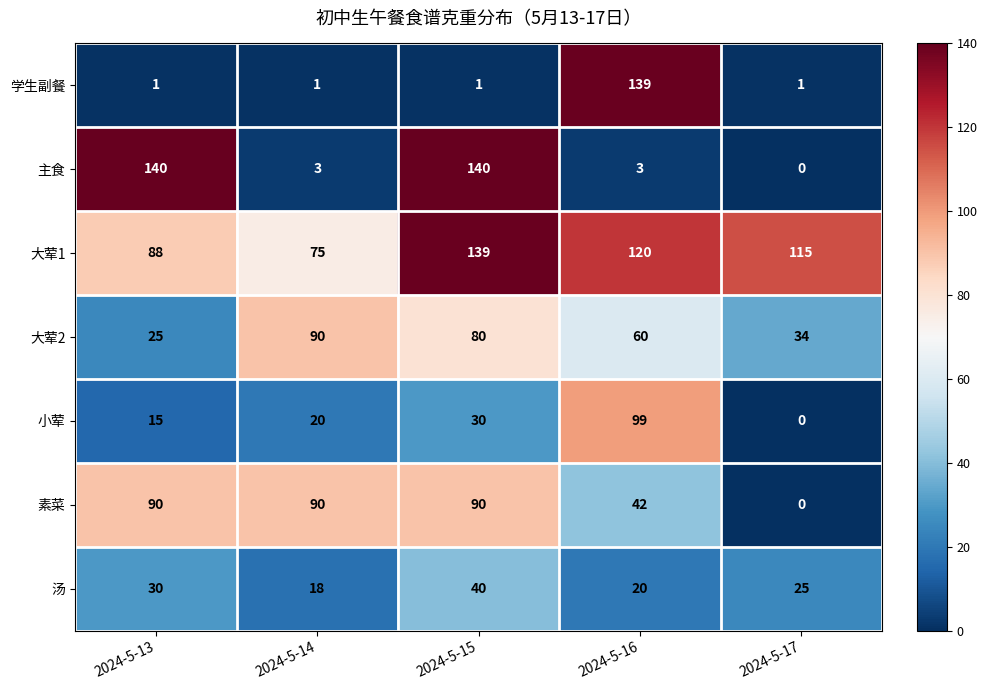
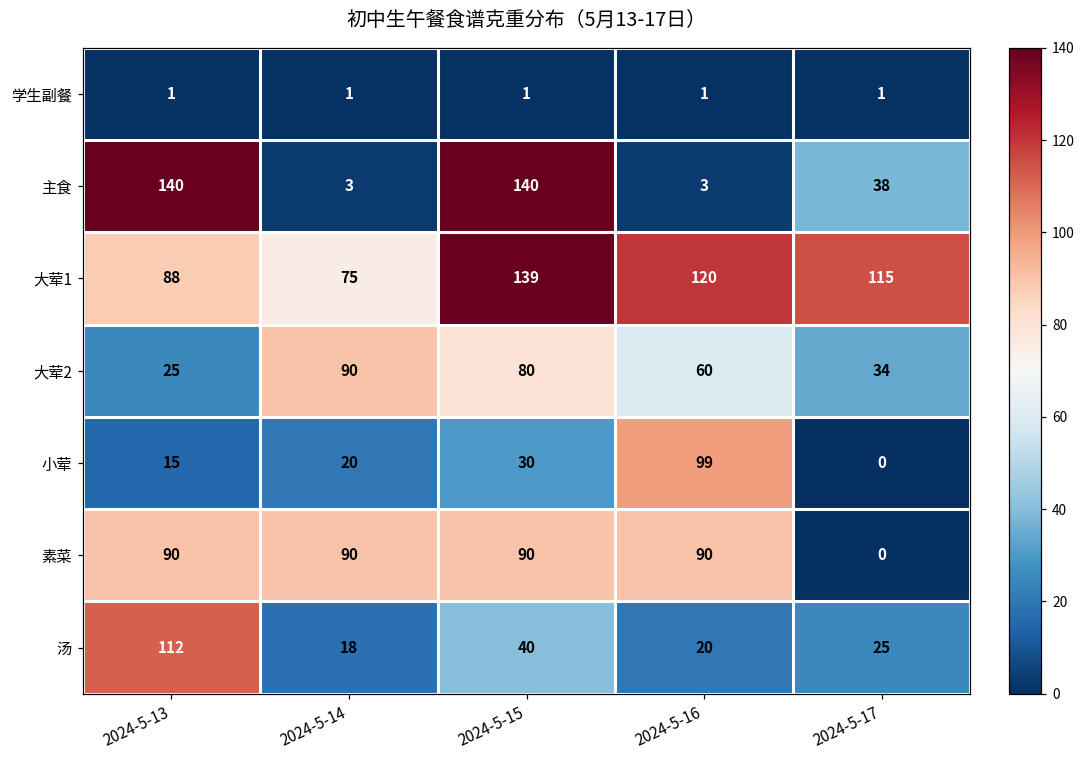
  {
    "学生副餐": {
      "2024-5-13": 1,
      "2024-5-14": 1,
      "2024-5-15": 1,
-     "2024-5-16": 139,
+     "2024-5-16": 1,
      "2024-5-17": 1
    },
    "主食": {
      "2024-5-13": 140,
      "2024-5-14": 3,
      "2024-5-15": 140,
      "2024-5-16": 3,
-     "2024-5-17": 0
+     "2024-5-17": 38
    },
    "大荤1": {
      "2024-5-13": 88,
      "2024-5-14": 75,
      "2024-5-15": 139,
      "2024-5-16": 120,
      "2024-5-17": 115
    },
    "大荤2": {
      "2024-5-13": 25,
      "2024-5-14": 90,
      "2024-5-15": 80,
      "2024-5-16": 60,
      "2024-5-17": 34
    },
    "小荤": {
      "2024-5-13": 15,
      "2024-5-14": 20,
      "2024-5-15": 30,
      "2024-5-16": 99,
      "2024-5-17": 0
    },
    "素菜": {
      "2024-5-13": 90,
      "2024-5-14": 90,
      "2024-5-15": 90,
-     "2024-5-16": 42,
+     "2024-5-16": 90,
      "2024-5-17": 0
    },
    "汤": {
-     "2024-5-13": 30,
+     "2024-5-13": 112,
      "2024-5-14": 18,
      "2024-5-15": 40,
      "2024-5-16": 20,
      "2024-5-17": 25
    }
  }
